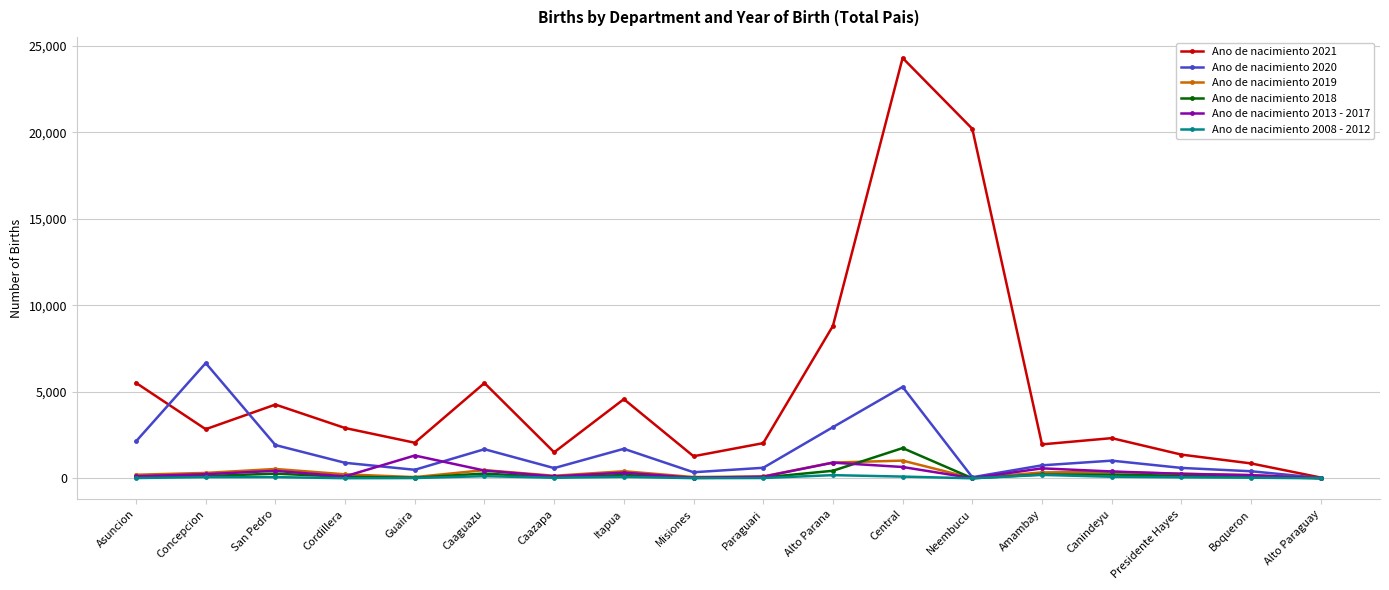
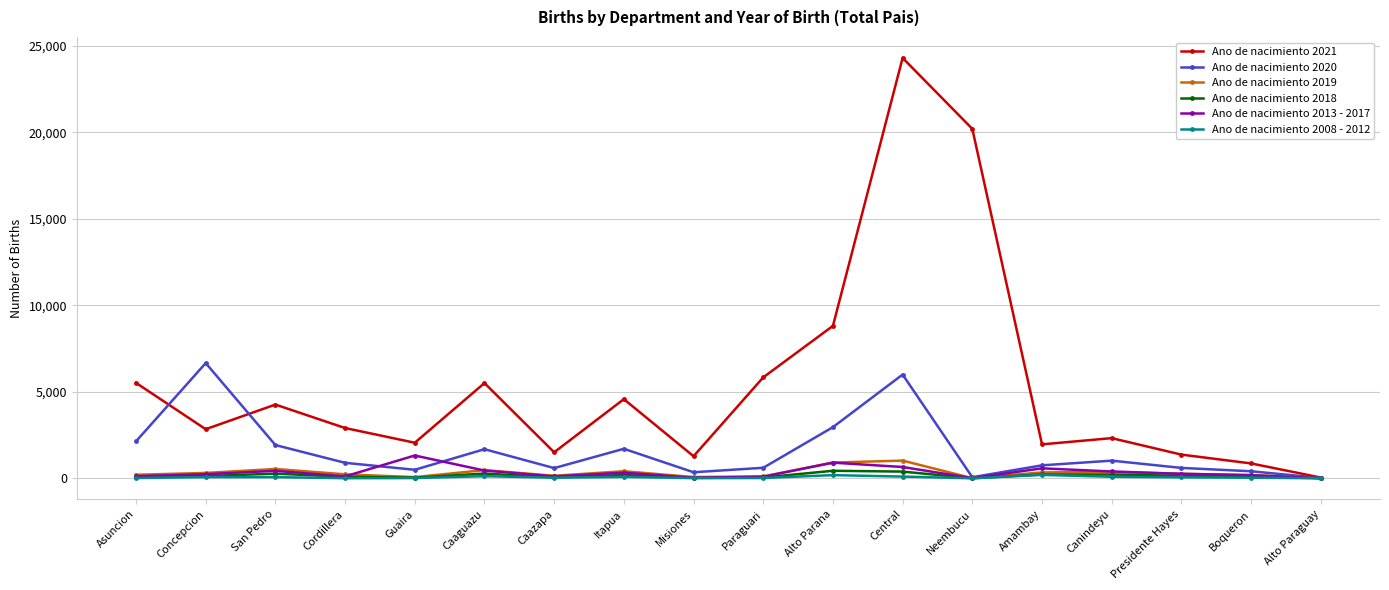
  {
    "Ano de nacimiento 2021": {
      "Asuncion": "5,500",
      "Concepcion": "2,800",
      "San Pedro": "4,300",
      "Cordillera": "2,900",
      "Guaira": "2,100",
      "Caaguazu": "5,500",
      "Caazapa": "1,500",
      "Itapua": "4,600",
      "Misiones": "1,300",
-     "Paraguari": "2,000",
+     "Paraguari": "5,800",
      "Alto Parana": "8,800",
      "Central": "24,300",
      "Neembucu": "20,200",
      "Amambay": "2,000",
      "Canindeyu": "2,300",
      "Presidente Hayes": "1,400",
      "Boqueron": "900"
    },
    "Ano de nacimiento 2020": {
      "Asuncion": "2,100",
      "Concepcion": "6,700",
      "San Pedro": "1,900",
      "Cordillera": "900",
      "Guaira": "500",
      "Caaguazu": "1,700",
      "Caazapa": "600",
      "Itapua": "1,700",
      "Misiones": "400",
      "Paraguari": "600",
      "Alto Parana": "3,000",
-     "Central": "5,300",
+     "Central": "6,000",
      "Amambay": "800",
      "Canindeyu": "1,000",
      "Presidente Hayes": "600",
      "Boqueron": "400"
    },
    "Ano de nacimiento 2019": {
      "Central": "1,000"
    },
    "Ano de nacimiento 2018": {
      "San Pedro": "300",
      "Caaguazu": "300",
      "Alto Parana": "400",
-     "Central": "1,700"
+     "Central": "400"
    },
    "Ano de nacimiento 2013 - 2017": {
      "Guaira": "1,300",
      "Central": "700",
      "Amambay": "600"
    },
    "Ano de nacimiento 2008 - 2012": {
      "San Pedro": "100",
      "Caaguazu": "100",
      "Alto Parana": "200",
      "Central": "100"
    }
  }
